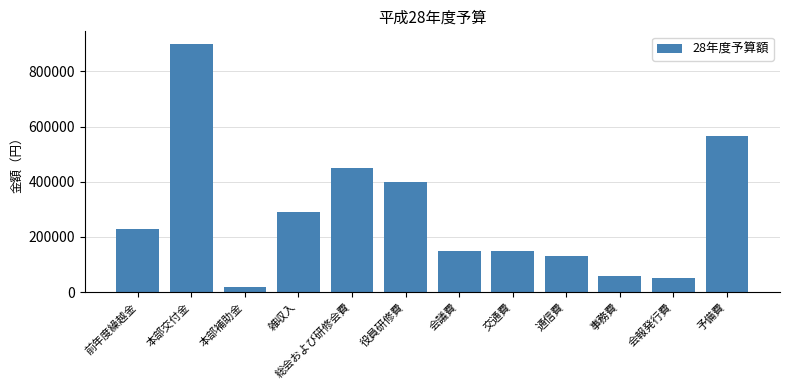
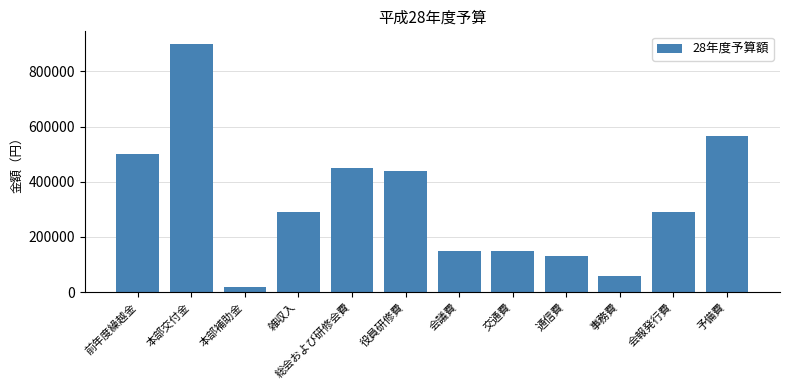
  {
-   "前年度繰越金": 230000,
+   "前年度繰越金": 500000,
    "本部交付金": 900000,
    "本部補助金": 20000,
    "雑収入": 290000,
    "総会および研修会費": 450000,
-   "役員研修費": 400000,
+   "役員研修費": 440000,
    "会議費": 150000,
    "交通費": 150000,
    "通信費": 130000,
    "事務費": 60000,
-   "会報発行費": 50000,
+   "会報発行費": 290000,
    "予備費": 570000
  }
